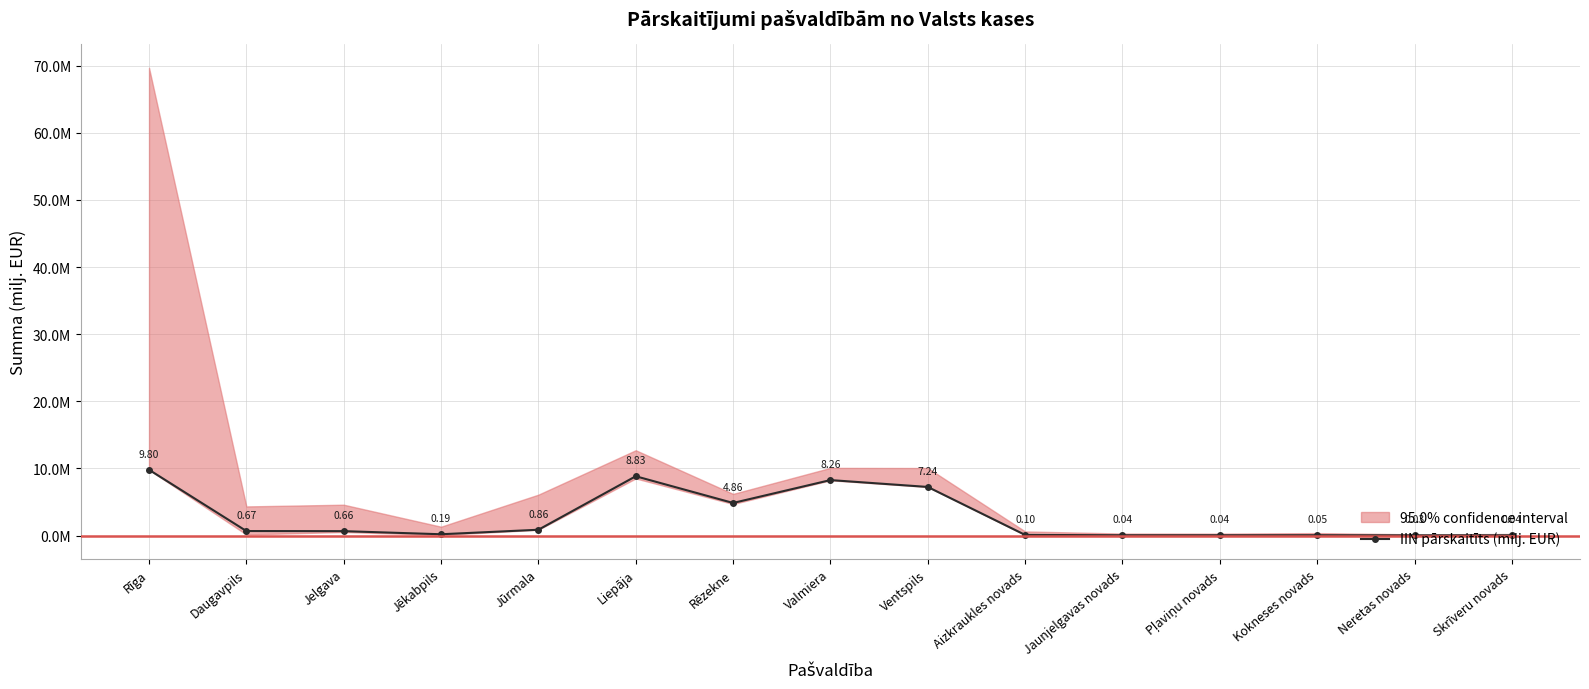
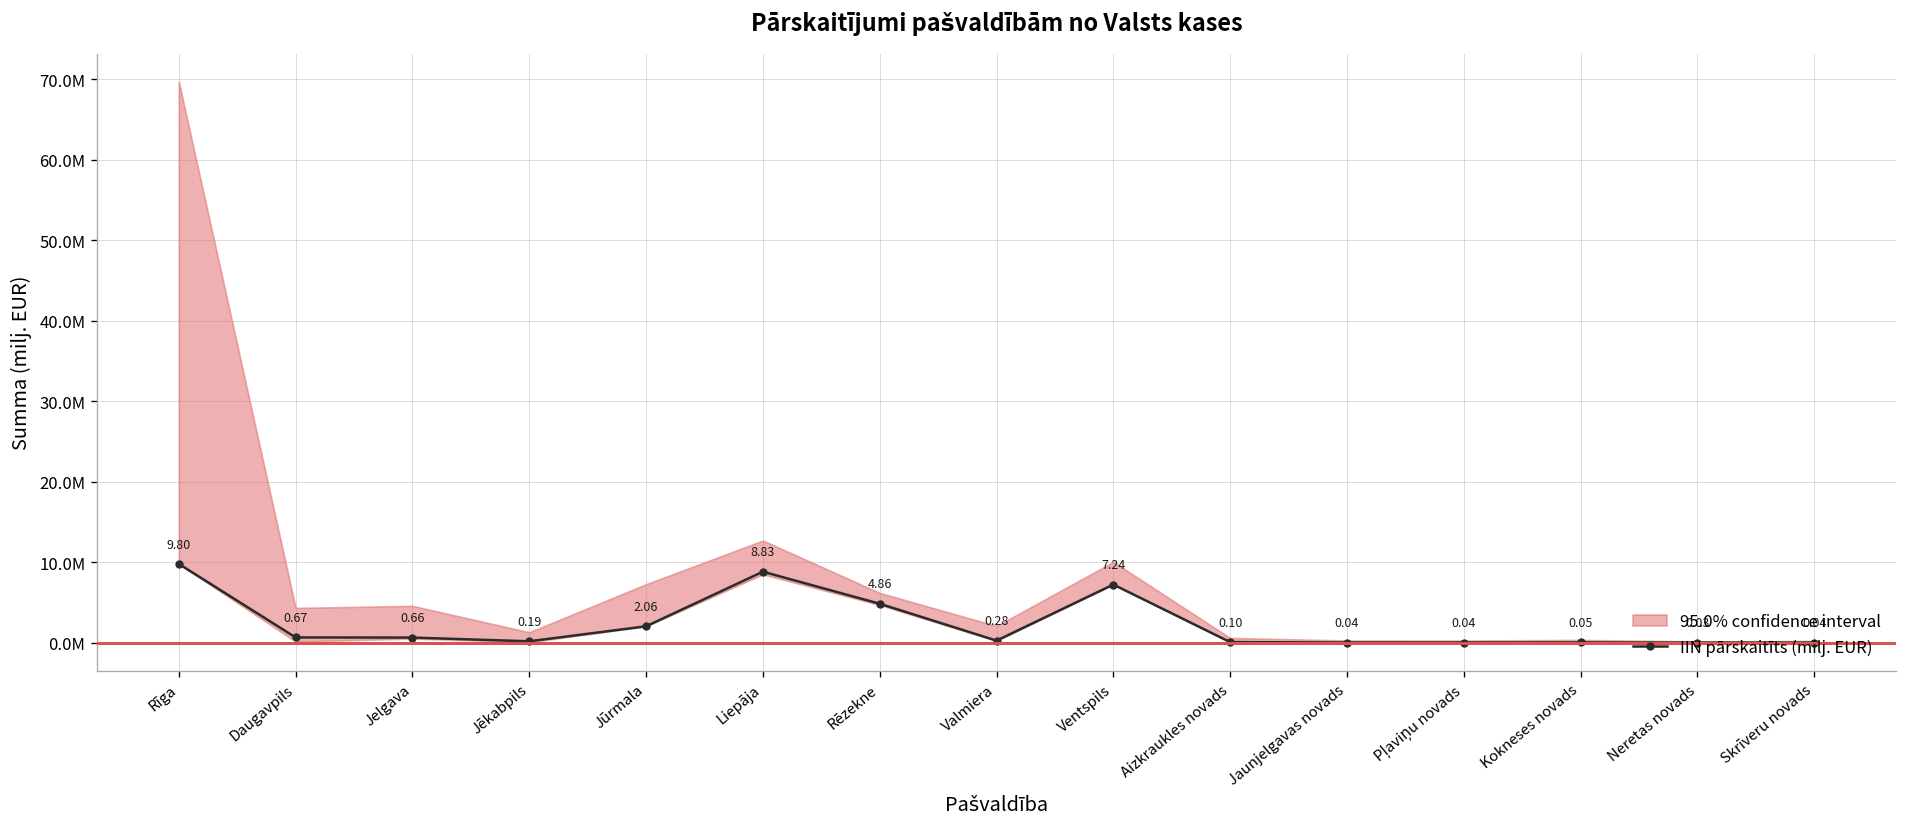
  {
    "IIN pārskaitīts (milj. EUR)": {
      "Rīga": 9.80,
      "Daugavpils": 0.67,
      "Jelgava": 0.66,
      "Jēkabpils": 0.19,
-     "Jūrmala": 0.86,
+     "Jūrmala": 2.06,
      "Liepāja": 8.83,
      "Rēzekne": 4.86,
-     "Valmiera": 8.26,
+     "Valmiera": 0.28,
      "Ventspils": 7.24,
      "Aizkraukles novads": 0.10
    }
  }
